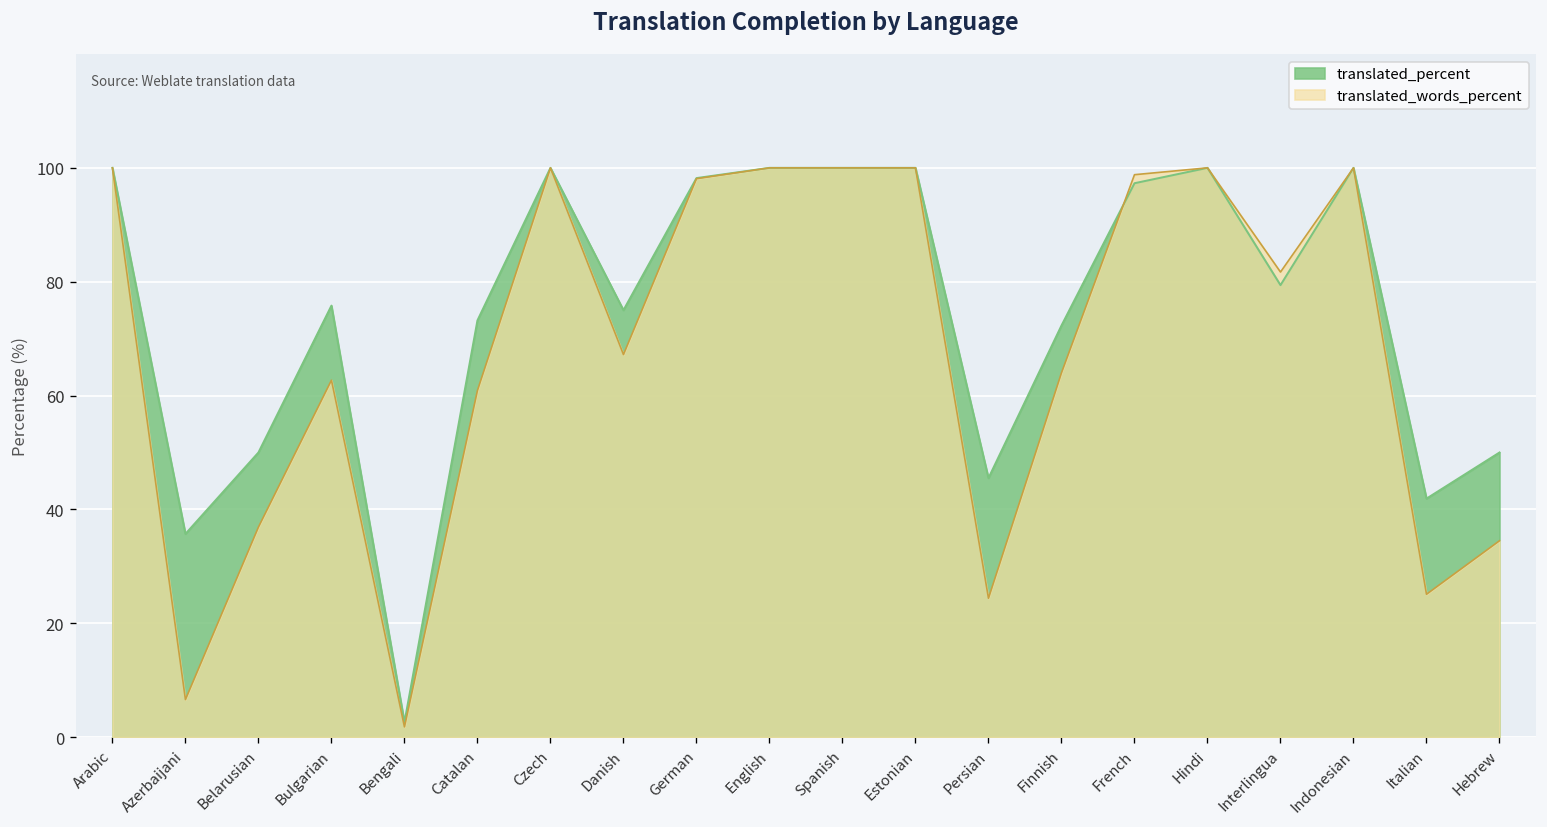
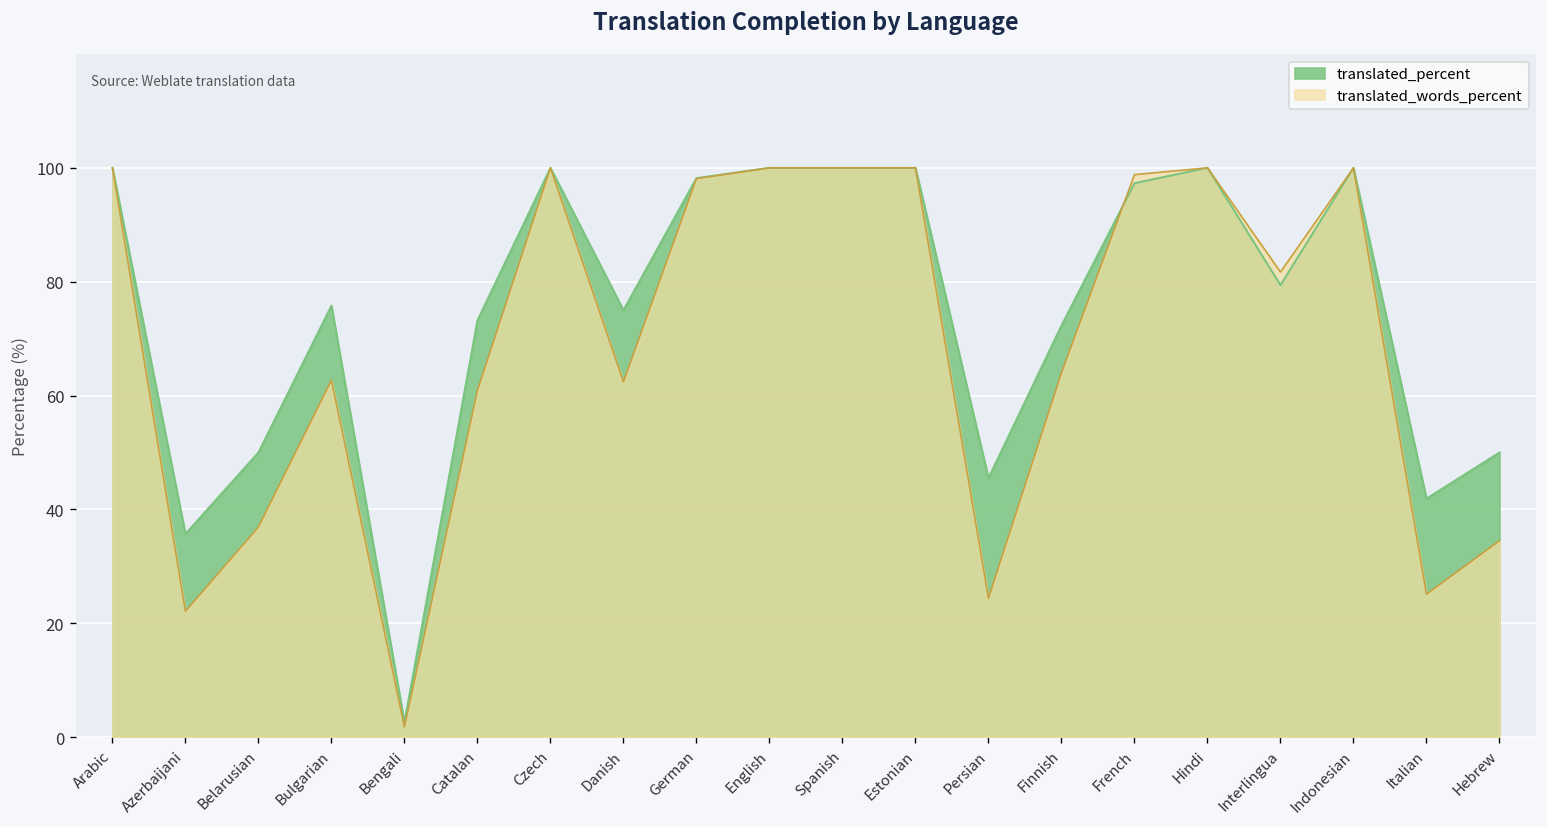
  {
    "translated_percent": {
      "Azerbaijani": 36,
      "Belarusian": 50,
      "Bulgarian": 76,
      "Bengali": 3,
      "Catalan": 73,
      "Danish": 75,
      "Persian": 46,
      "Finnish": 72,
      "French": 97,
      "Interlingua": 79,
      "Italian": 42,
      "Hebrew": 50
    },
    "translated_words_percent": {
-     "Azerbaijani": 7,
+     "Azerbaijani": 22,
      "Belarusian": 37,
      "Bulgarian": 63,
      "Bengali": 2,
      "Catalan": 61,
-     "Danish": 67,
+     "Danish": 62,
      "Persian": 24,
      "Finnish": 64,
      "French": 99,
      "Interlingua": 82,
      "Italian": 25,
      "Hebrew": 35
    }
  }
